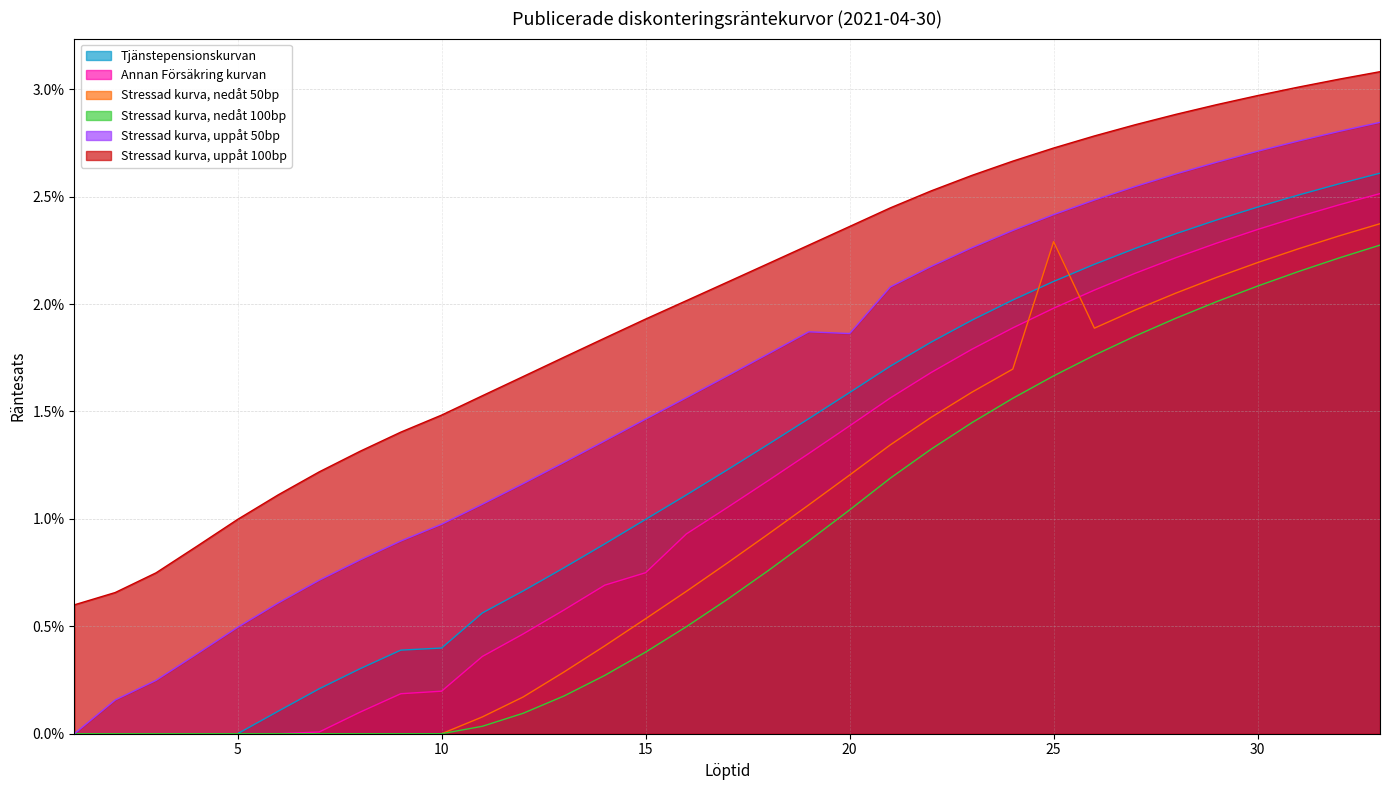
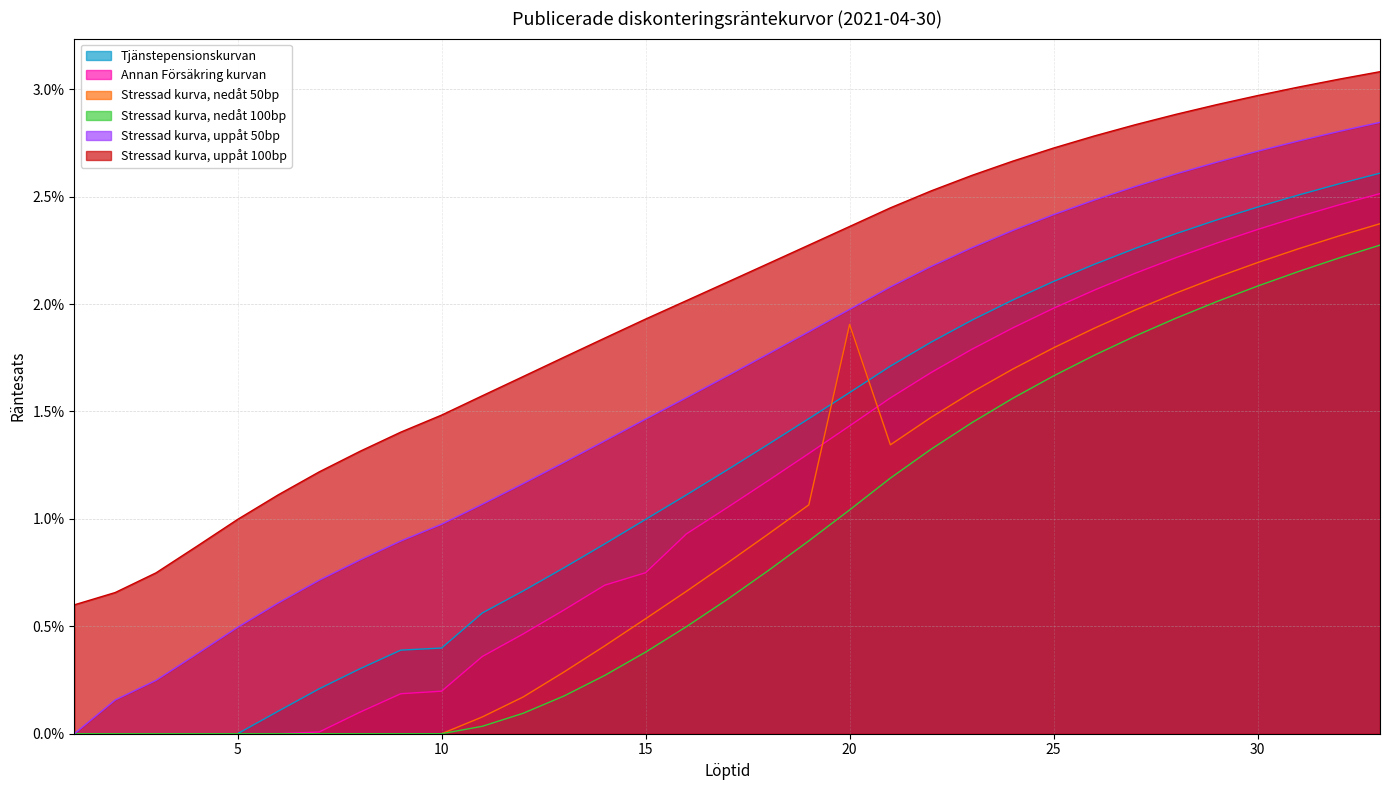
  {
    "Tjänstepensionskurvan": {
      "10": "0.40%",
      "15": "1.00%",
      "20": "1.59%",
      "25": "2.11%",
      "30": "2.45%"
    },
    "Annan Försäkring kurvan": {
      "10": "0.20%",
      "15": "0.75%",
      "20": "1.43%",
      "25": "1.98%",
      "30": "2.35%"
    },
    "Stressad kurva, nedåt 50bp": {
      "15": "0.54%",
-     "20": "1.20%",
-     "25": "2.29%",
+     "20": "1.91%",
+     "25": "1.80%",
      "30": "2.19%"
    },
    "Stressad kurva, nedåt 100bp": {
      "15": "0.38%",
      "20": "1.04%",
      "25": "1.67%",
      "30": "2.08%"
    },
    "Stressad kurva, uppåt 50bp": {
      "5": "0.50%",
      "10": "0.98%",
      "15": "1.46%",
-     "20": "1.86%",
+     "20": "1.97%",
      "25": "2.42%",
      "30": "2.71%"
    },
    "Stressad kurva, uppåt 100bp": {
      "5": "1.00%",
      "10": "1.48%",
      "15": "1.93%",
      "20": "2.36%",
      "25": "2.73%",
      "30": "2.97%"
    }
  }
